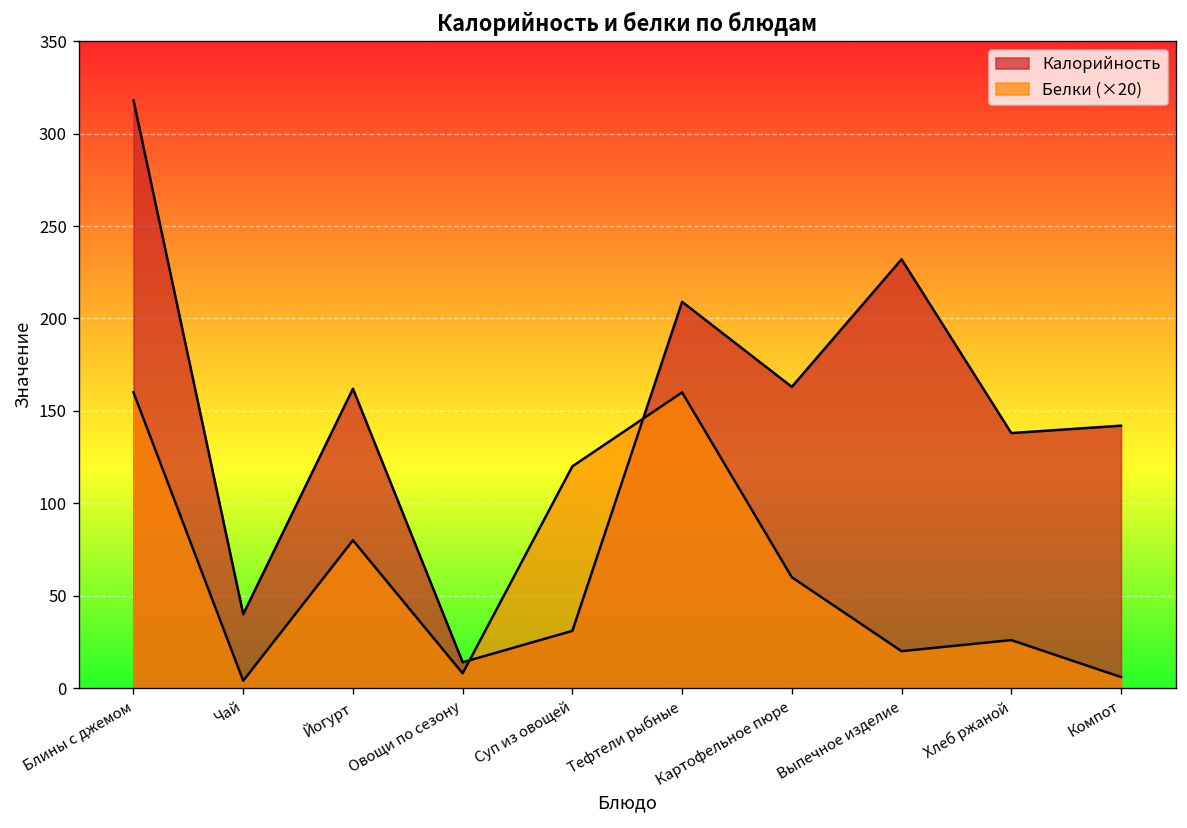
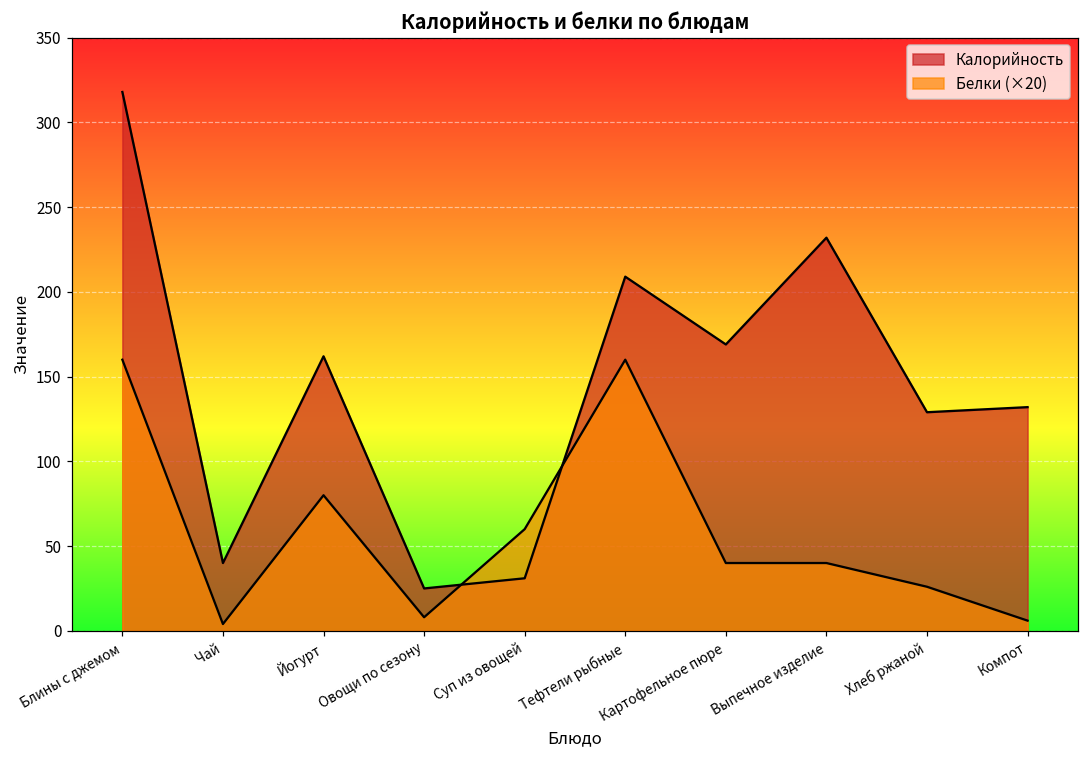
  {
    "Калорийность": {
      "Блины с джемом": 318,
      "Чай": 40,
      "Йогурт": 162,
-     "Овощи по сезону": 14,
+     "Овощи по сезону": 25,
      "Суп из овощей": 31,
      "Тефтели рыбные": 209,
-     "Картофельное пюре": 163,
+     "Картофельное пюре": 169,
      "Выпечное изделие": 232,
-     "Хлеб ржаной": 138,
-     "Компот": 142
+     "Хлеб ржаной": 129,
+     "Компот": 132
    },
    "Белки (×20)": {
      "Блины с джемом": 160,
      "Чай": 4,
      "Йогурт": 80,
      "Овощи по сезону": 8,
-     "Суп из овощей": 120,
+     "Суп из овощей": 60,
      "Тефтели рыбные": 160,
-     "Картофельное пюре": 60,
-     "Выпечное изделие": 20,
+     "Картофельное пюре": 40,
+     "Выпечное изделие": 40,
      "Хлеб ржаной": 26,
      "Компот": 6
    }
  }
